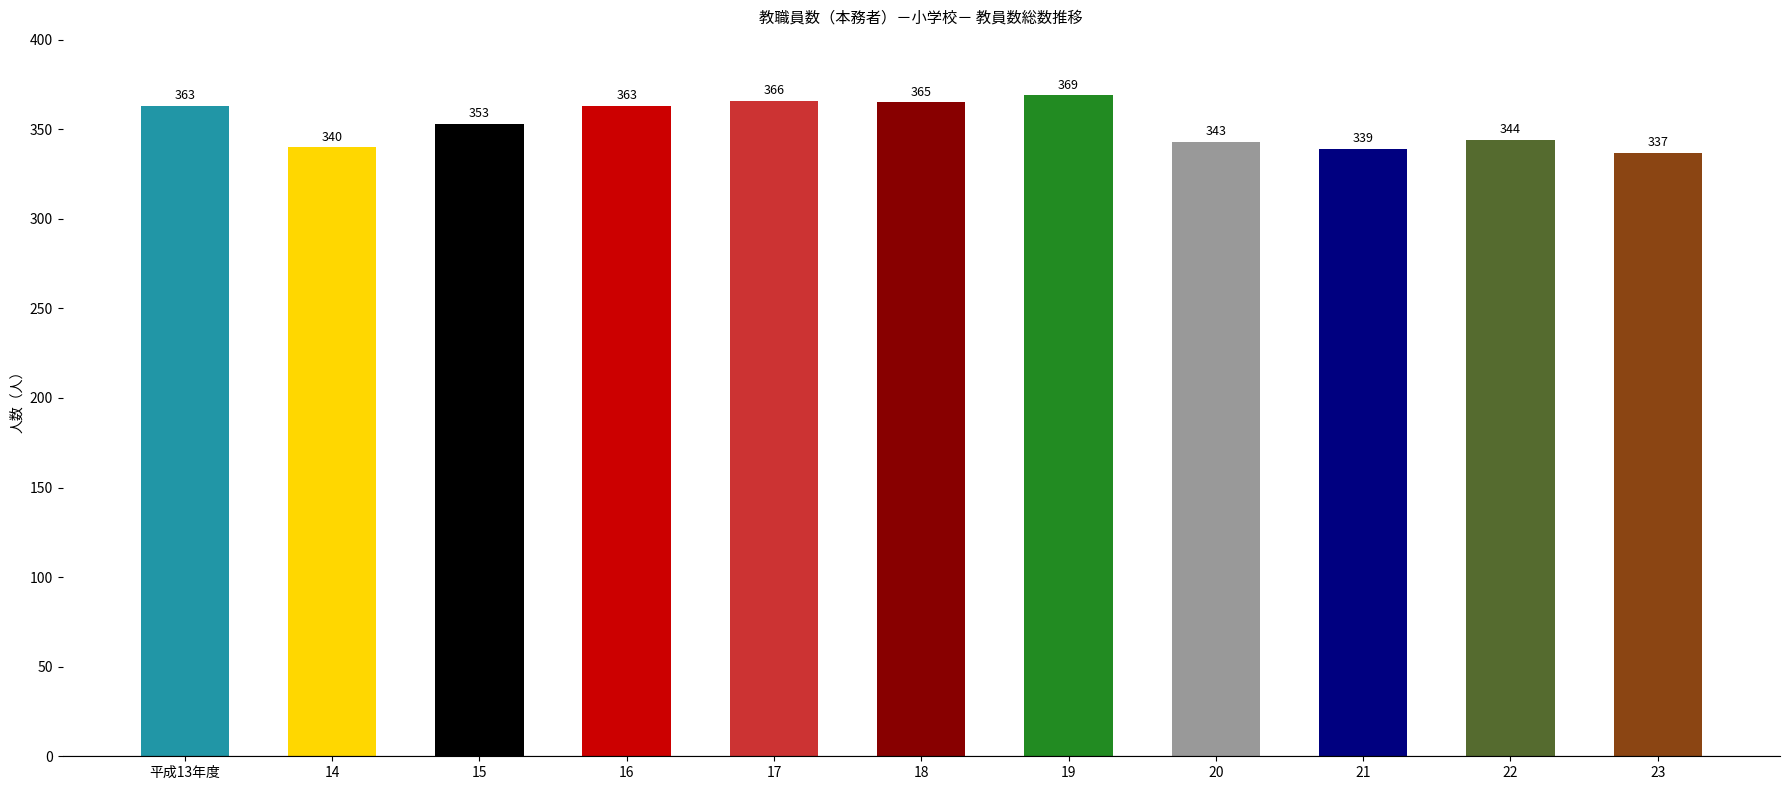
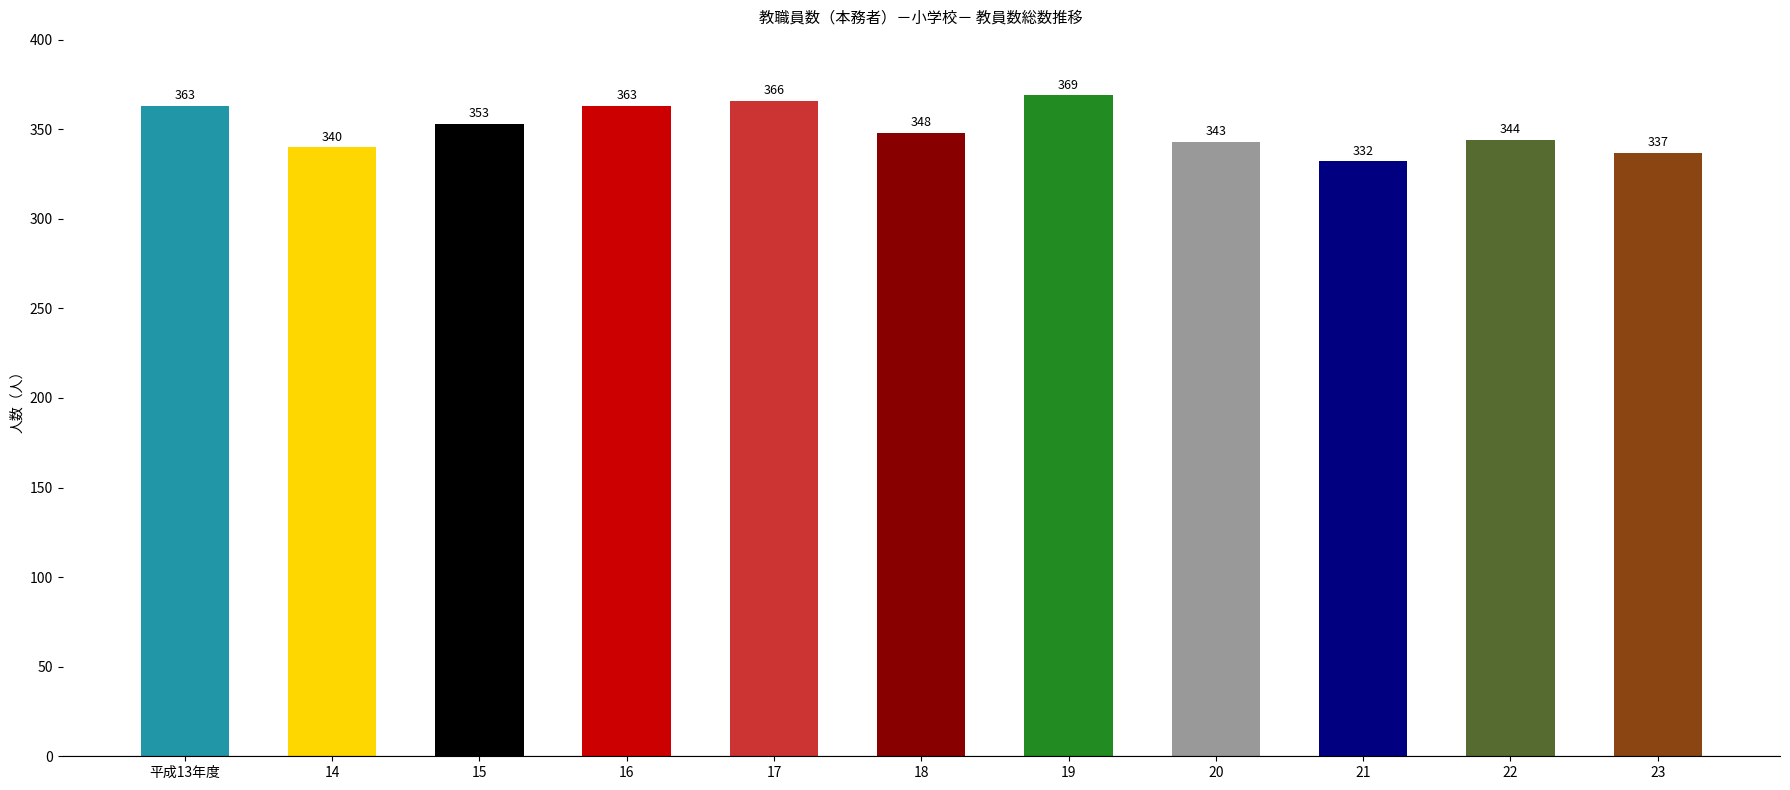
  {
    "平成13年度": 363,
    "14": 340,
    "15": 353,
    "16": 363,
    "17": 366,
-   "18": 365,
+   "18": 348,
    "19": 369,
    "20": 343,
-   "21": 339,
+   "21": 332,
    "22": 344,
    "23": 337
  }
